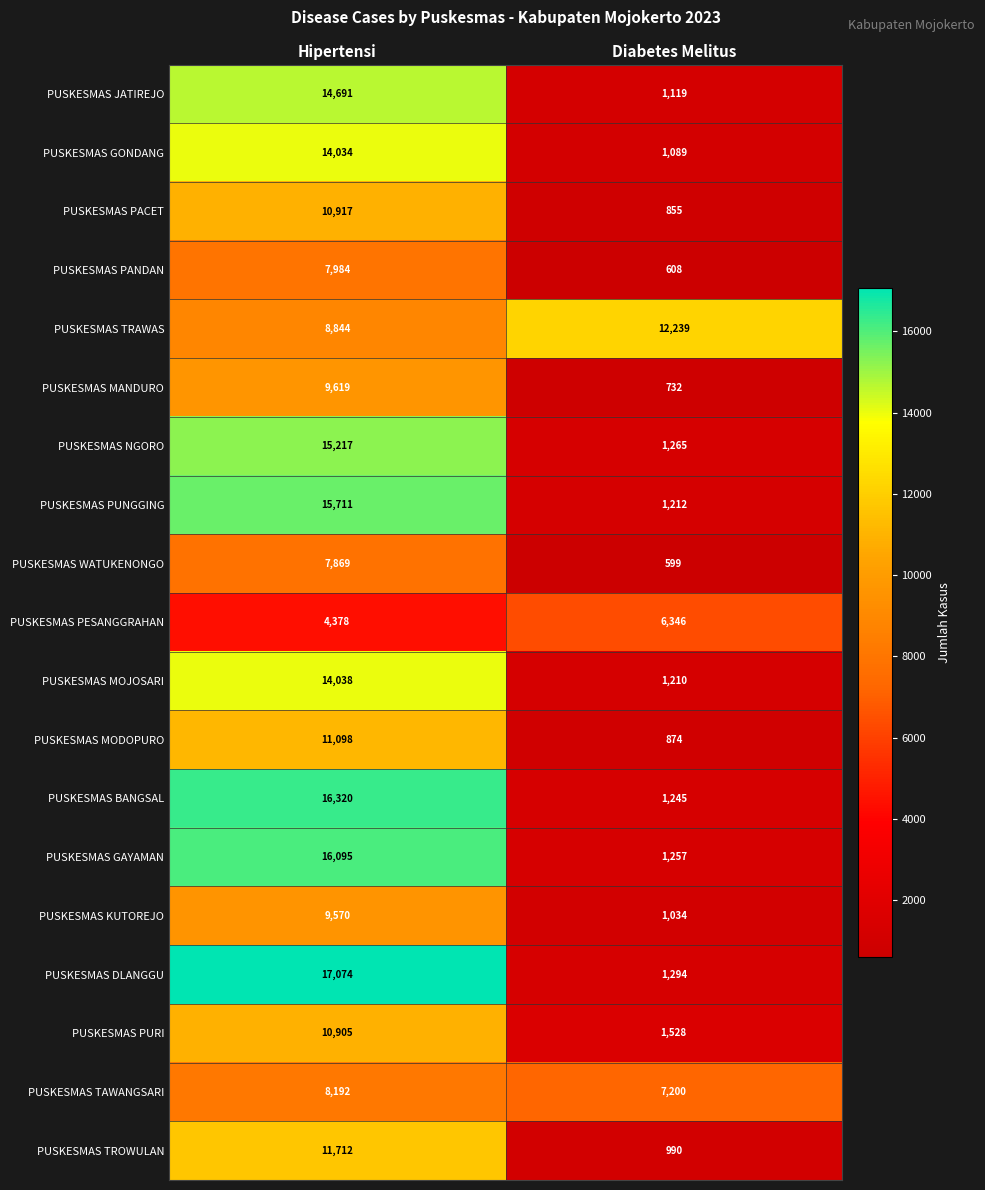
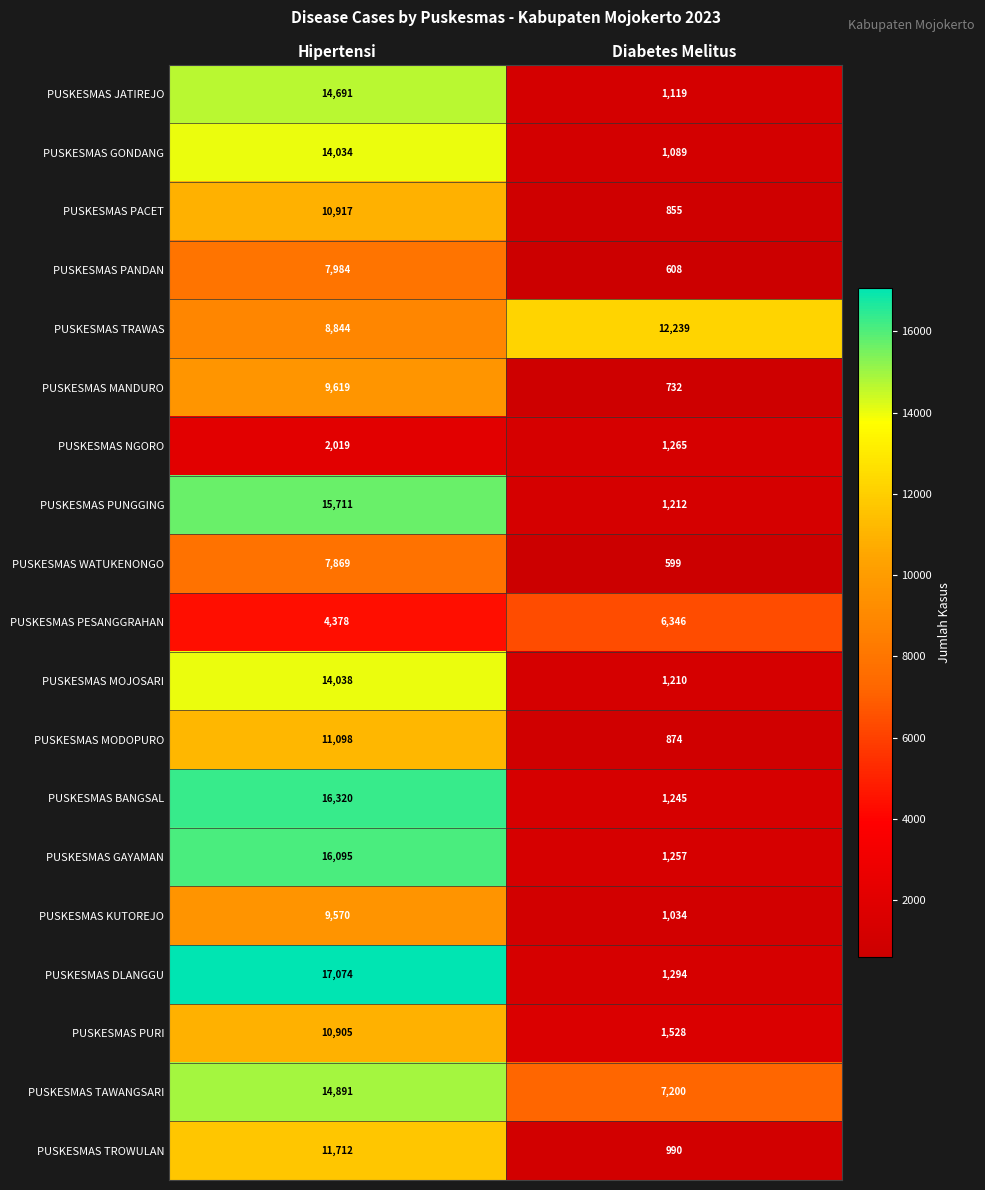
  {
    "PUSKESMAS JATIREJO": {
      "Hipertensi": "14,691",
      "Diabetes Melitus": "1,119"
    },
    "PUSKESMAS GONDANG": {
      "Hipertensi": "14,034",
      "Diabetes Melitus": "1,089"
    },
    "PUSKESMAS PACET": {
      "Hipertensi": "10,917",
      "Diabetes Melitus": "855"
    },
    "PUSKESMAS PANDAN": {
      "Hipertensi": "7,984",
      "Diabetes Melitus": "608"
    },
    "PUSKESMAS TRAWAS": {
      "Hipertensi": "8,844",
      "Diabetes Melitus": "12,239"
    },
    "PUSKESMAS MANDURO": {
      "Hipertensi": "9,619",
      "Diabetes Melitus": "732"
    },
    "PUSKESMAS NGORO": {
-     "Hipertensi": "15,217",
+     "Hipertensi": "2,019",
      "Diabetes Melitus": "1,265"
    },
    "PUSKESMAS PUNGGING": {
      "Hipertensi": "15,711",
      "Diabetes Melitus": "1,212"
    },
    "PUSKESMAS WATUKENONGO": {
      "Hipertensi": "7,869",
      "Diabetes Melitus": "599"
    },
    "PUSKESMAS PESANGGRAHAN": {
      "Hipertensi": "4,378",
      "Diabetes Melitus": "6,346"
    },
    "PUSKESMAS MOJOSARI": {
      "Hipertensi": "14,038",
      "Diabetes Melitus": "1,210"
    },
    "PUSKESMAS MODOPURO": {
      "Hipertensi": "11,098",
      "Diabetes Melitus": "874"
    },
    "PUSKESMAS BANGSAL": {
      "Hipertensi": "16,320",
      "Diabetes Melitus": "1,245"
    },
    "PUSKESMAS GAYAMAN": {
      "Hipertensi": "16,095",
      "Diabetes Melitus": "1,257"
    },
    "PUSKESMAS KUTOREJO": {
      "Hipertensi": "9,570",
      "Diabetes Melitus": "1,034"
    },
    "PUSKESMAS DLANGGU": {
      "Hipertensi": "17,074",
      "Diabetes Melitus": "1,294"
    },
    "PUSKESMAS PURI": {
      "Hipertensi": "10,905",
      "Diabetes Melitus": "1,528"
    },
    "PUSKESMAS TAWANGSARI": {
-     "Hipertensi": "8,192",
+     "Hipertensi": "14,891",
      "Diabetes Melitus": "7,200"
    },
    "PUSKESMAS TROWULAN": {
      "Hipertensi": "11,712",
      "Diabetes Melitus": "990"
    }
  }
